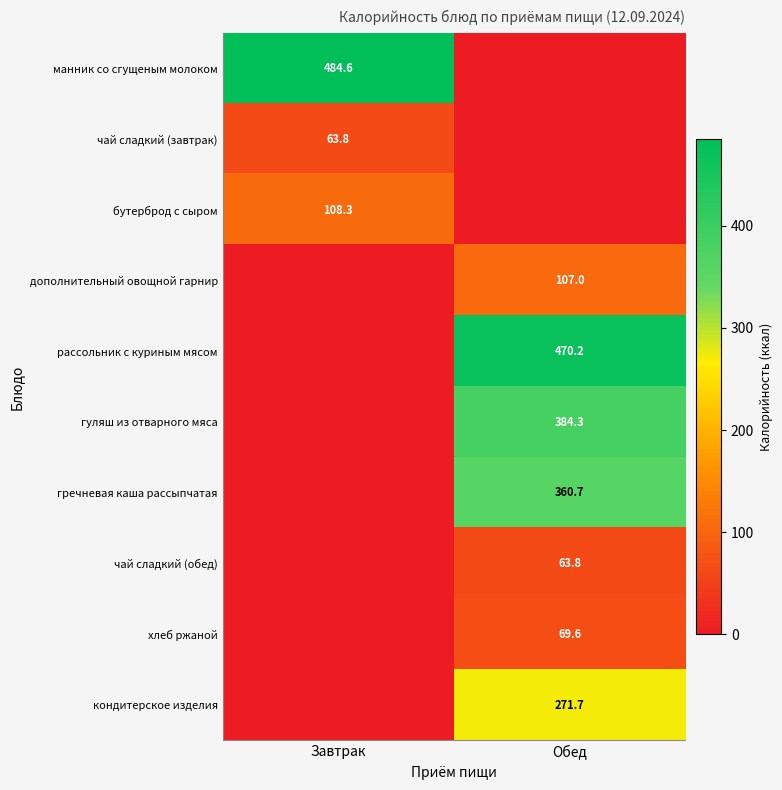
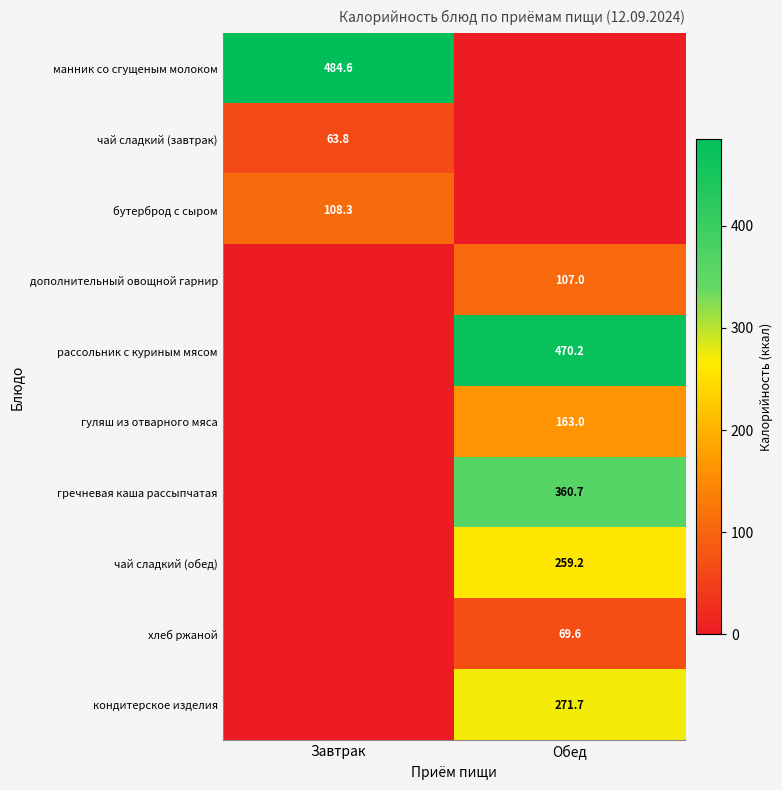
  {
    "манник со сгущеным молоком": {
      "Завтрак": 484.6
    },
    "чай сладкий (завтрак)": {
      "Завтрак": 63.8
    },
    "бутерброд с сыром": {
      "Завтрак": 108.3
    },
    "дополнительный овощной гарнир": {
      "Обед": 107.0
    },
    "рассольник с куриным мясом": {
      "Обед": 470.2
    },
    "гуляш из отварного мяса": {
-     "Обед": 384.3
+     "Обед": 163.0
    },
    "гречневая каша рассыпчатая": {
      "Обед": 360.7
    },
    "чай сладкий (обед)": {
-     "Обед": 63.8
+     "Обед": 259.2
    },
    "хлеб ржаной": {
      "Обед": 69.6
    },
    "кондитерское изделия": {
      "Обед": 271.7
    }
  }
